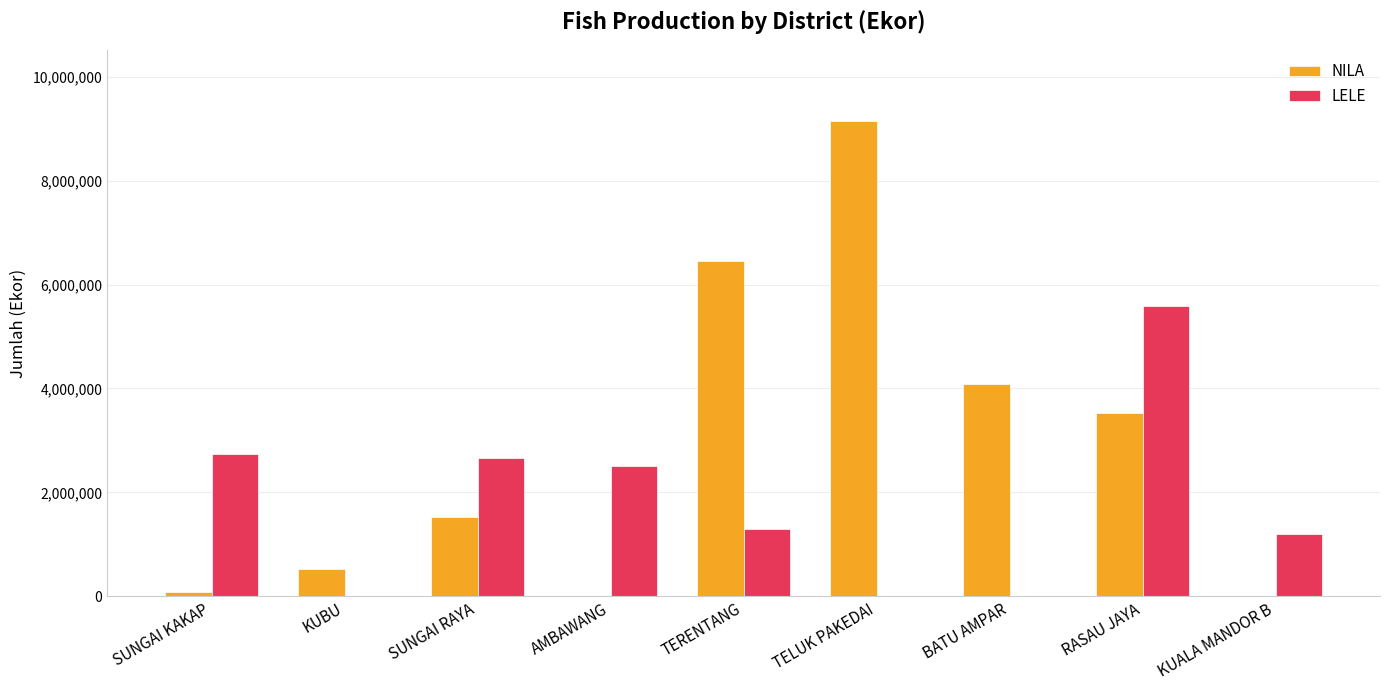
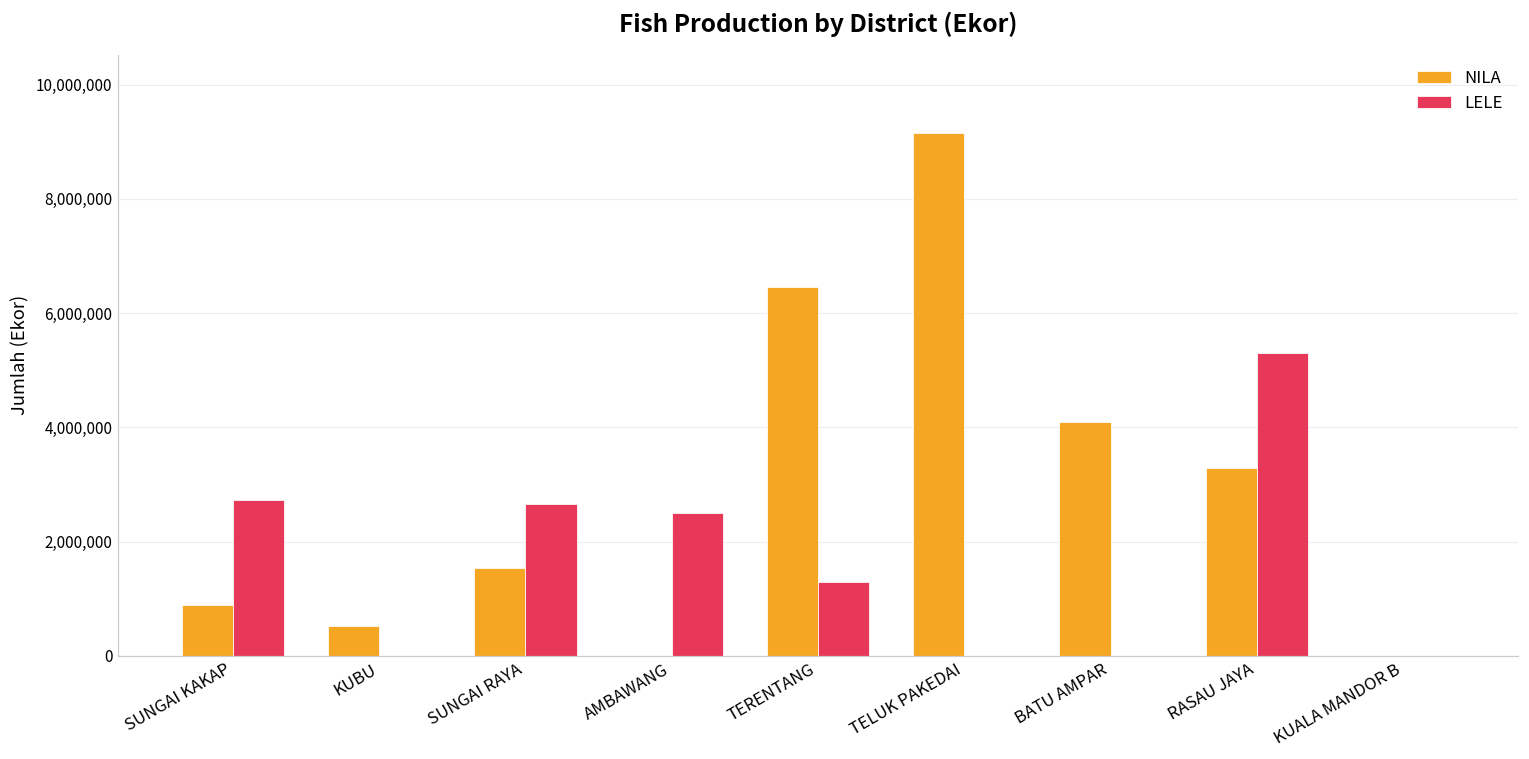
  {
    "NILA": {
-     "SUNGAI KAKAP": "100,000",
+     "SUNGAI KAKAP": "900,000",
      "KUBU": "500,000",
      "SUNGAI RAYA": "1,500,000",
      "AMBAWANG": "0",
      "TERENTANG": "6,500,000",
      "TELUK PAKEDAI": "9,200,000",
      "BATU AMPAR": "4,100,000",
-     "RASAU JAYA": "3,500,000",
+     "RASAU JAYA": "3,300,000",
      "KUALA MANDOR B": "0"
    },
    "LELE": {
      "SUNGAI KAKAP": "2,700,000",
      "KUBU": "0",
      "SUNGAI RAYA": "2,700,000",
      "AMBAWANG": "2,500,000",
      "TERENTANG": "1,300,000",
      "TELUK PAKEDAI": "0",
      "BATU AMPAR": "0",
-     "RASAU JAYA": "5,600,000",
-     "KUALA MANDOR B": "1,200,000"
+     "RASAU JAYA": "5,300,000",
+     "KUALA MANDOR B": "0"
    }
  }
